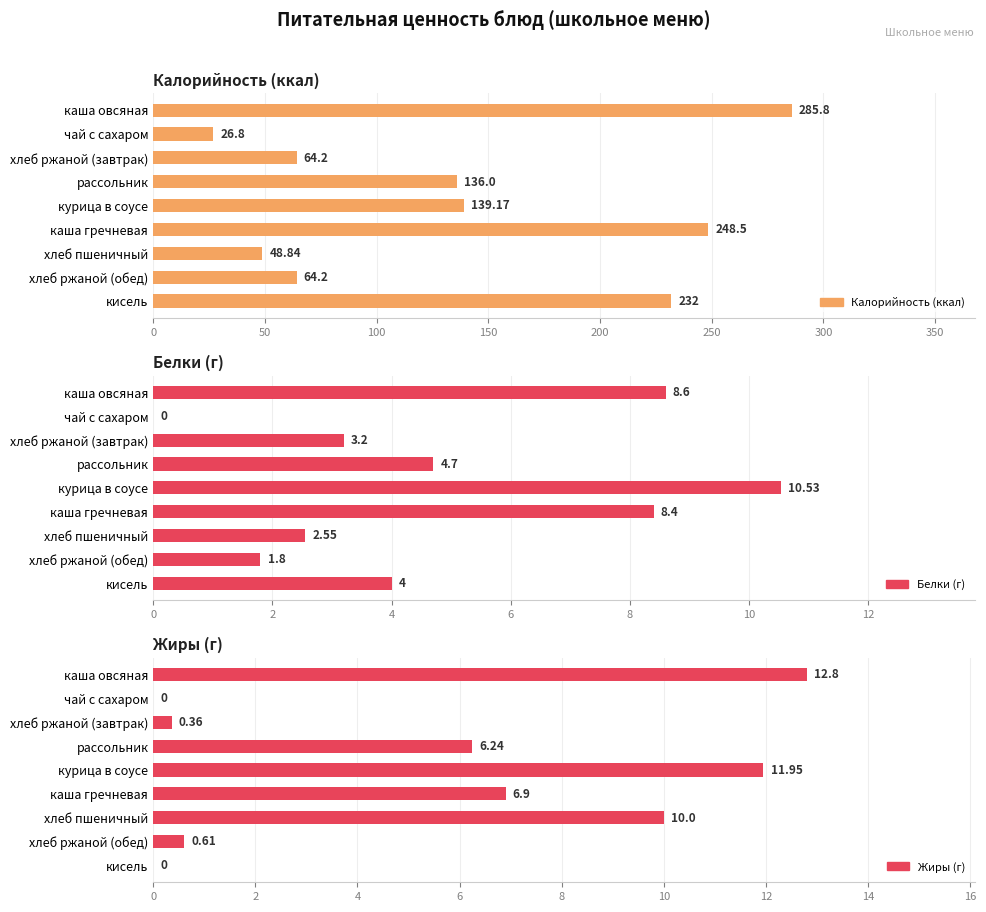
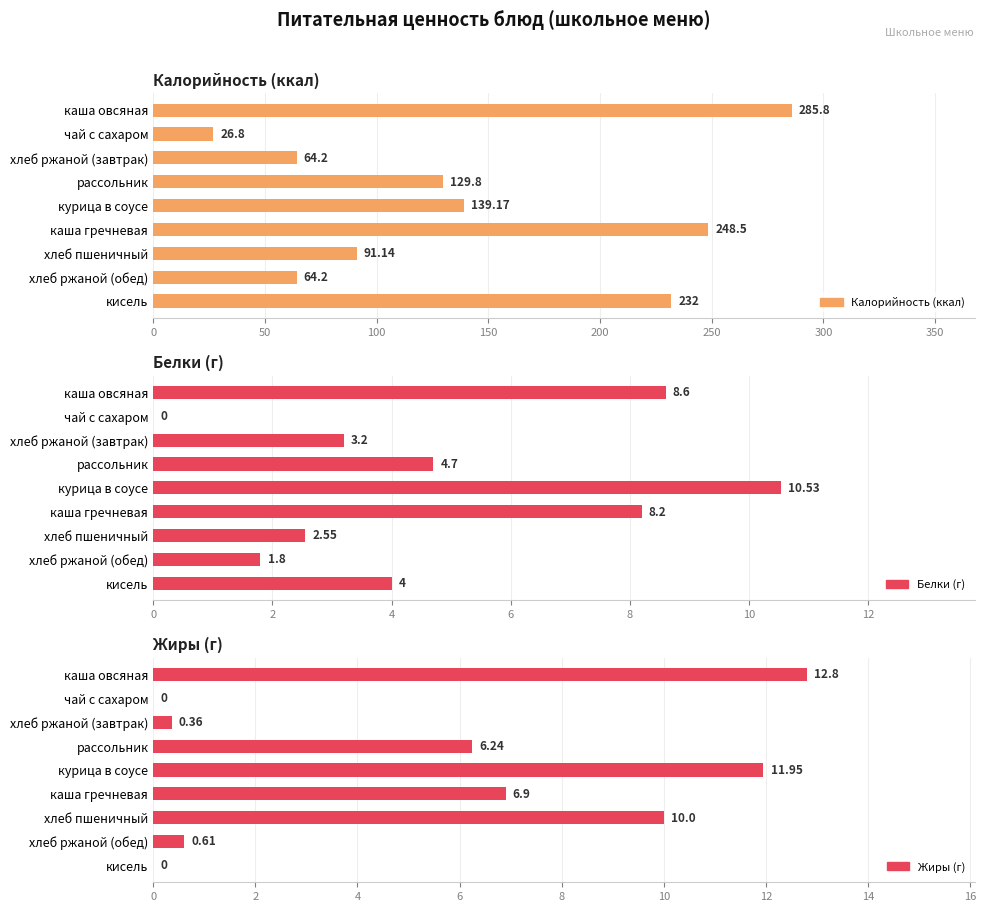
  {
    "Калорийность (ккал)": {
      "каша овсяная": 285.8,
      "чай с сахаром": 26.8,
      "хлеб ржаной (завтрак)": 64.2,
-     "рассольник": 136.0,
+     "рассольник": 129.8,
      "курица в соусе": 139.17,
      "каша гречневая": 248.5,
-     "хлеб пшеничный": 48.84,
+     "хлеб пшеничный": 91.14,
      "хлеб ржаной (обед)": 64.2,
      "кисель": 232
    },
    "Белки (г)": {
      "каша овсяная": 8.6,
      "чай с сахаром": 0,
      "хлеб ржаной (завтрак)": 3.2,
      "рассольник": 4.7,
      "курица в соусе": 10.53,
-     "каша гречневая": 8.4,
+     "каша гречневая": 8.2,
      "хлеб пшеничный": 2.55,
      "хлеб ржаной (обед)": 1.8,
      "кисель": 4
    },
    "Жиры (г)": {
      "каша овсяная": 12.8,
      "чай с сахаром": 0,
      "хлеб ржаной (завтрак)": 0.36,
      "рассольник": 6.24,
      "курица в соусе": 11.95,
      "каша гречневая": 6.9,
      "хлеб пшеничный": 10.0,
      "хлеб ржаной (обед)": 0.61,
      "кисель": 0
    }
  }
